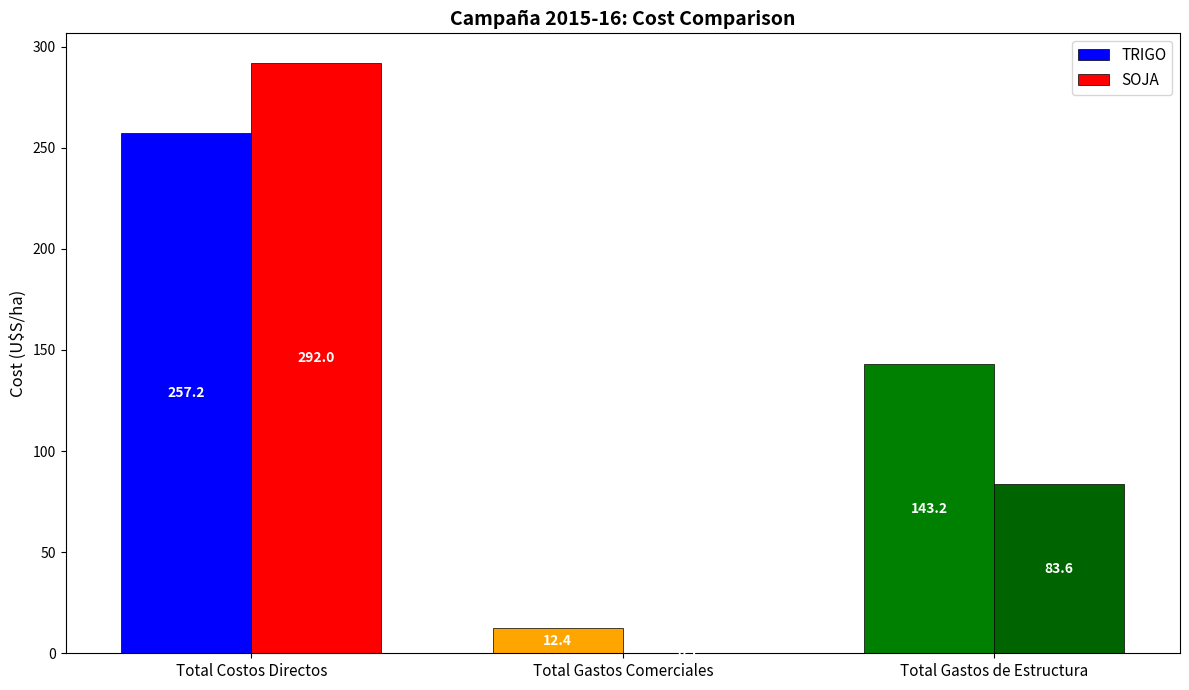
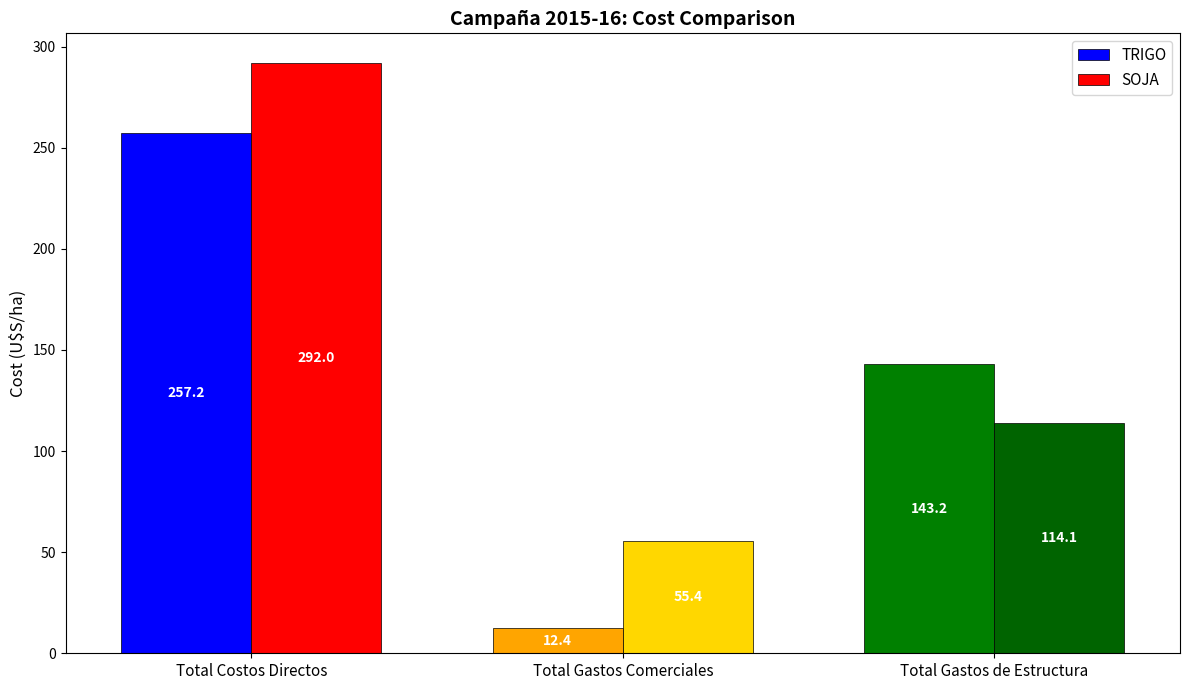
  {
    "TRIGO": {
      "Total Costos Directos": 257.2,
      "Total Gastos Comerciales": 12.4,
      "Total Gastos de Estructura": 143.2
    },
    "SOJA": {
      "Total Costos Directos": 292.0,
-     "Total Gastos Comerciales": 0,
-     "Total Gastos de Estructura": 83.6
+     "Total Gastos Comerciales": 55,
+     "Total Gastos de Estructura": 114.1
    }
  }
